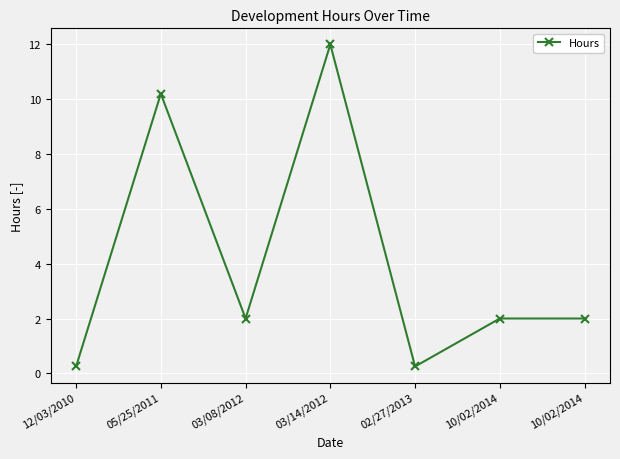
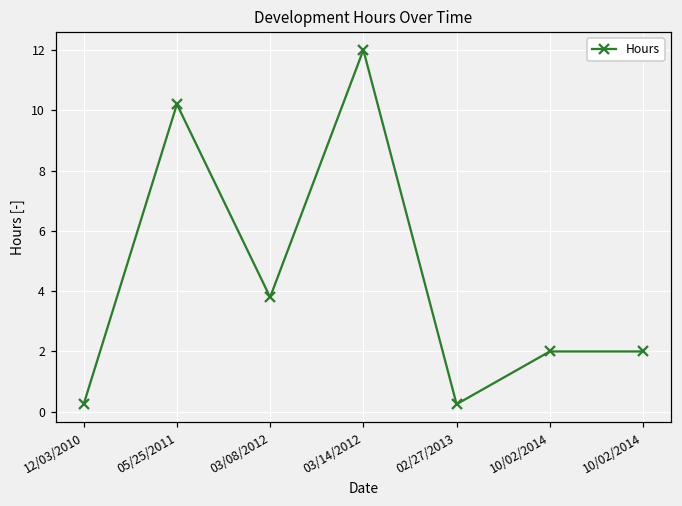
  {
    "12/03/2010": 0.3,
    "05/25/2011": 10.2,
-   "03/08/2012": 2.0,
+   "03/08/2012": 3.8,
    "03/14/2012": 12.0,
    "02/27/2013": 0.3
  }
